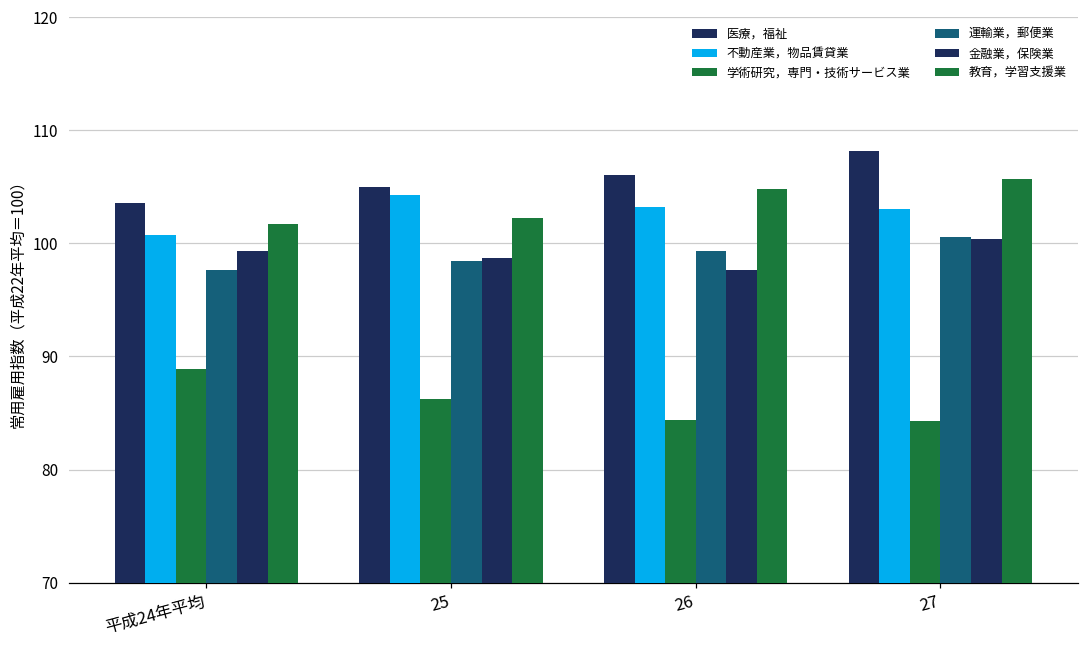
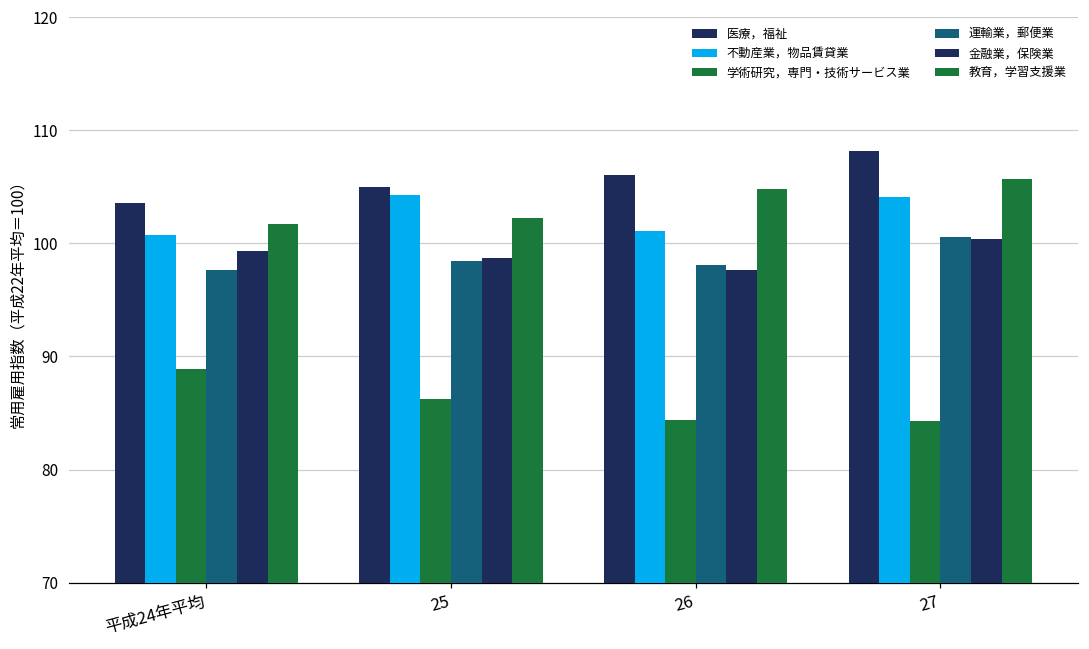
  {
    "不動産業，物品賃貸業": {
      "平成24年平均": 100.7,
      "25": 104.3,
-     "26": 103.2,
-     "27": 103.0
+     "26": 101.1,
+     "27": 104.1
    },
    "運輸業，郵便業": {
      "平成24年平均": 97.6,
      "25": 98.4,
-     "26": 99.3,
+     "26": 98.1,
      "27": 100.6
    }
  }
